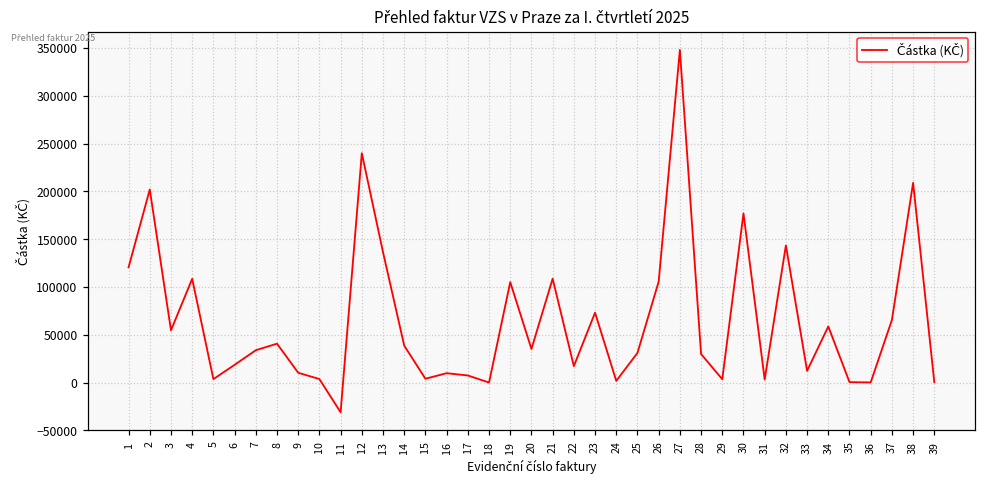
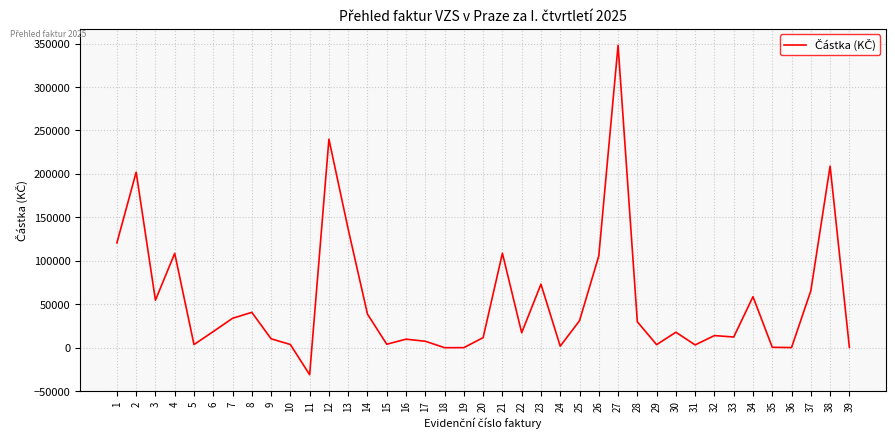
  {
    "1": 120000,
    "2": 200000,
    "3": 50000,
    "4": 110000,
    "5": 0,
    "6": 20000,
    "7": 30000,
    "8": 40000,
    "9": 10000,
    "10": 0,
    "11": -30000,
    "12": 240000,
    "13": 140000,
    "14": 40000,
    "15": 0,
    "16": 10000,
    "17": 10000,
    "18": 0,
-   "19": 110000,
-   "20": 40000,
+   "19": 0,
+   "20": 10000,
    "21": 110000,
    "22": 20000,
    "23": 70000,
    "24": 0,
    "25": 30000,
    "26": 110000,
    "27": 350000,
    "28": 30000,
    "29": 0,
-   "30": 180000,
+   "30": 20000,
    "31": 0,
-   "32": 140000,
+   "32": 10000,
    "33": 10000,
    "34": 60000,
    "35": 0,
    "36": 0,
    "37": 70000,
    "38": 210000,
    "39": 0
  }
